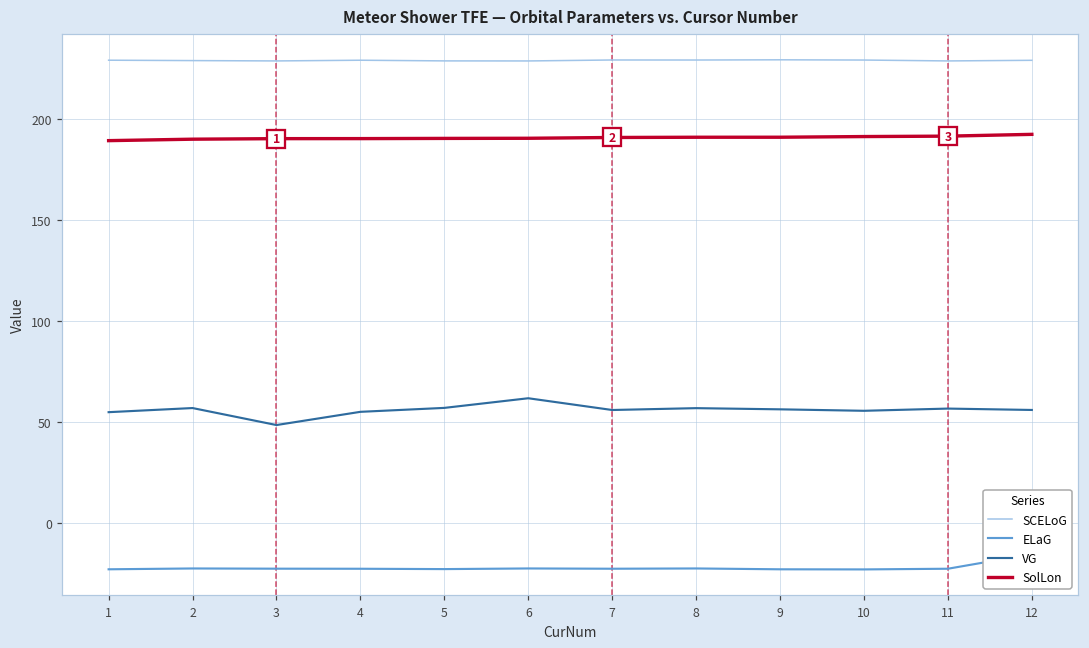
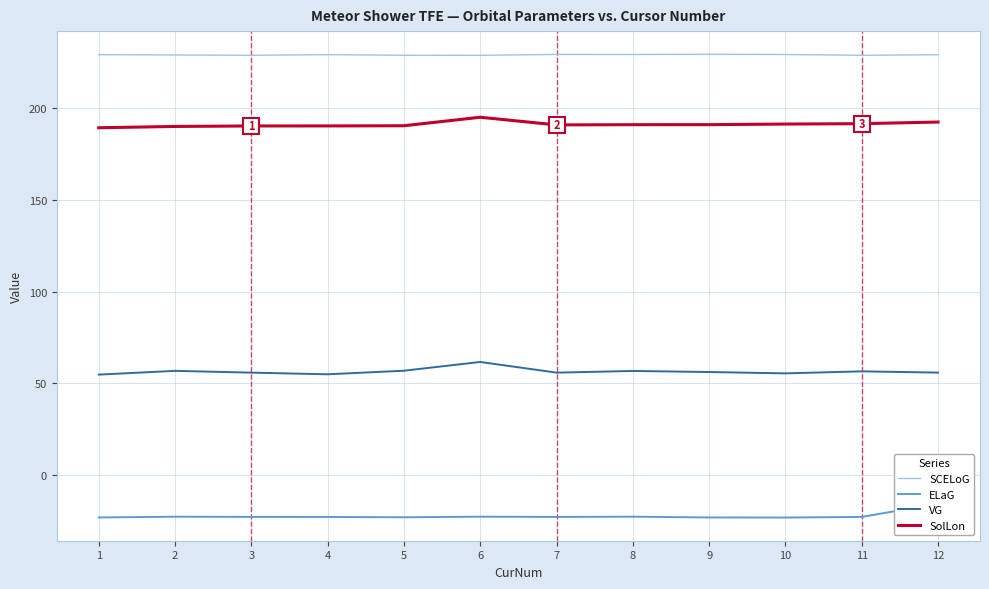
  {
    "SCELoG": {
      "1": 229,
      "2": 229,
      "3": 229,
      "4": 229,
      "5": 229,
      "6": 229,
      "7": 229,
      "8": 229,
      "9": 229,
      "10": 229,
      "11": 229,
      "12": 229
    },
    "ELaG": {
      "1": -23,
      "2": -23,
      "3": -23,
      "4": -23,
      "5": -23,
      "6": -23,
      "7": -23,
      "8": -23,
      "9": -23,
      "10": -23,
      "11": -23
    },
    "VG": {
      "1": 55,
      "2": 57,
-     "3": 48,
+     "3": 56,
      "4": 55,
      "5": 57,
      "6": 62,
      "7": 56,
      "8": 57,
      "9": 56,
      "10": 55,
      "11": 57,
      "12": 56
    },
    "SolLon": {
      "1": 189,
      "2": 190,
      "4": 190,
      "5": 190,
-     "6": 191,
+     "6": 195,
      "8": 191,
      "9": 191,
      "10": 191,
      "12": 192
    }
  }
